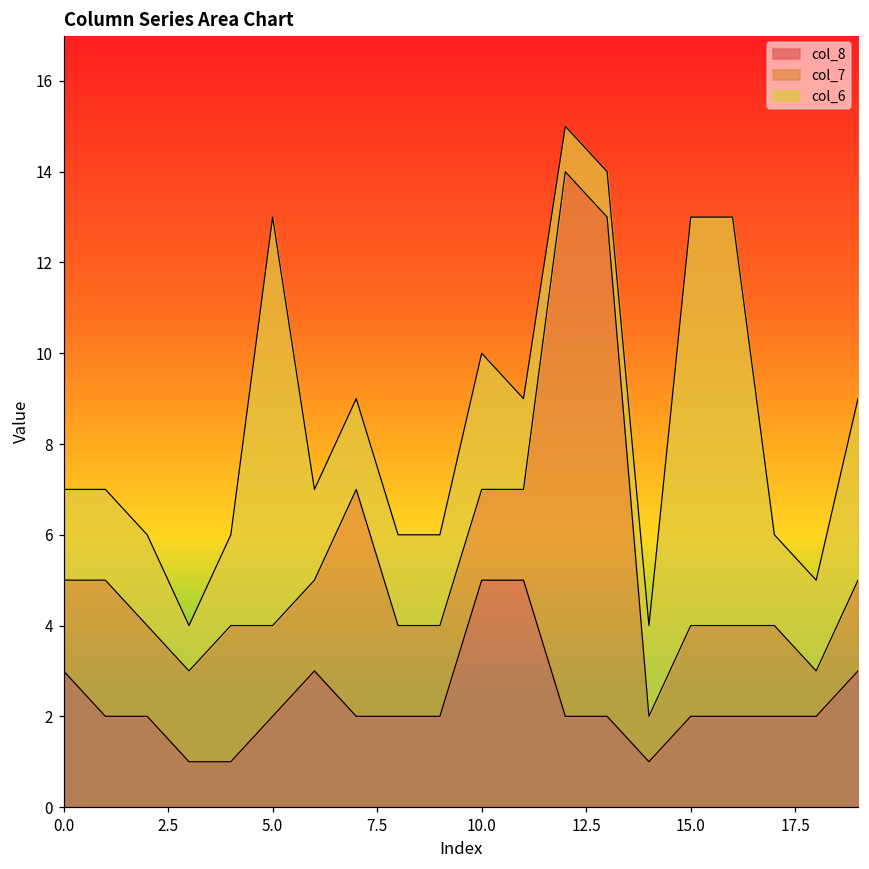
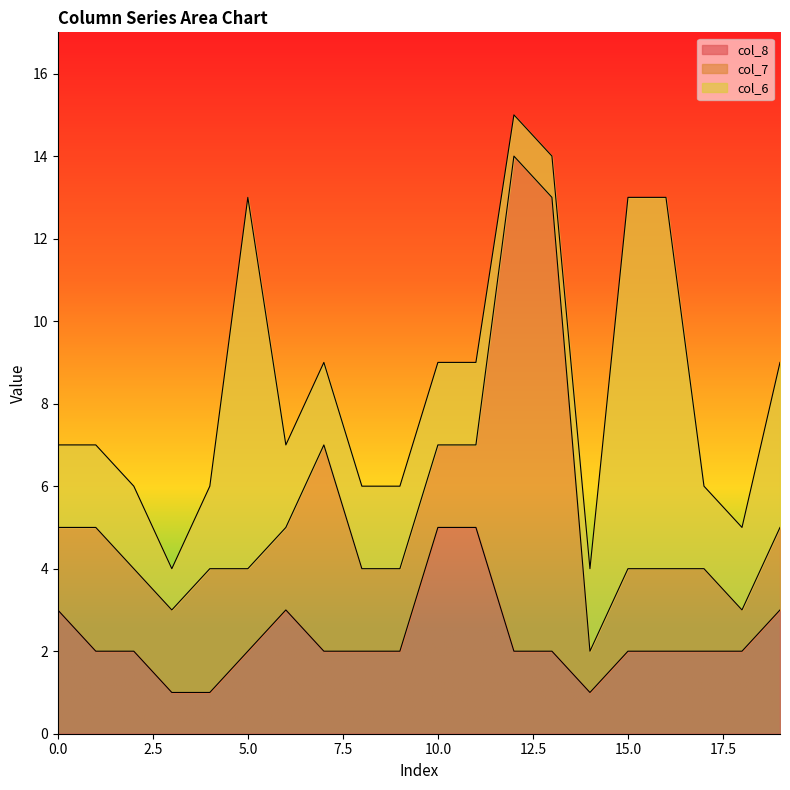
  {
    "col_6": {
      "0.0": 7,
      "5.0": 13,
-     "10.0": 3,
+     "10.0": 2,
      "15.0": 13
    }
  }
